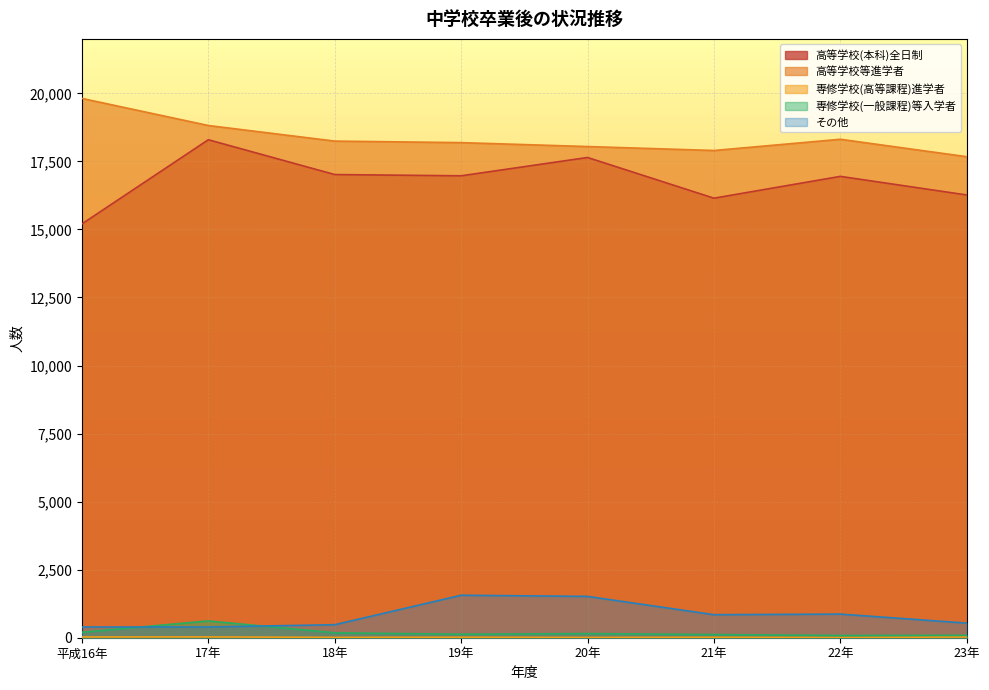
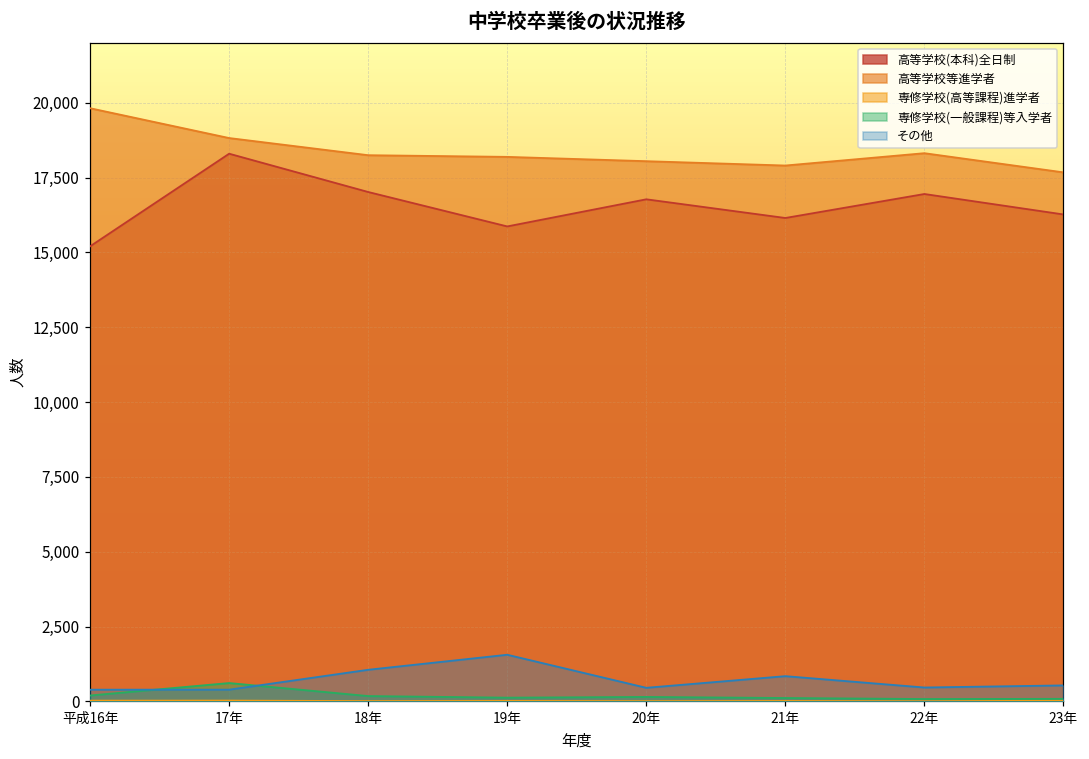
  {
    "高等学校(本科)全日制": {
      "平成16年": "15,200",
      "17年": "18,300",
      "18年": "17,000",
-     "19年": "17,000",
-     "20年": "17,600",
+     "19年": "15,900",
+     "20年": "16,800",
      "21年": "16,100",
      "22年": "16,900",
      "23年": "16,300"
    },
    "専修学校(一般課程)等入学者": {
      "平成16年": "200",
      "17年": "600",
      "18年": "200",
      "19年": "100",
      "20年": "200",
      "21年": "100"
    },
    "その他": {
      "平成16年": "400",
      "17年": "400",
-     "18年": "500",
+     "18年": "1,100",
      "19年": "1,600",
-     "20年": "1,500",
+     "20年": "500",
      "21年": "800",
-     "22年": "900",
+     "22年": "500",
      "23年": "500"
    }
  }
